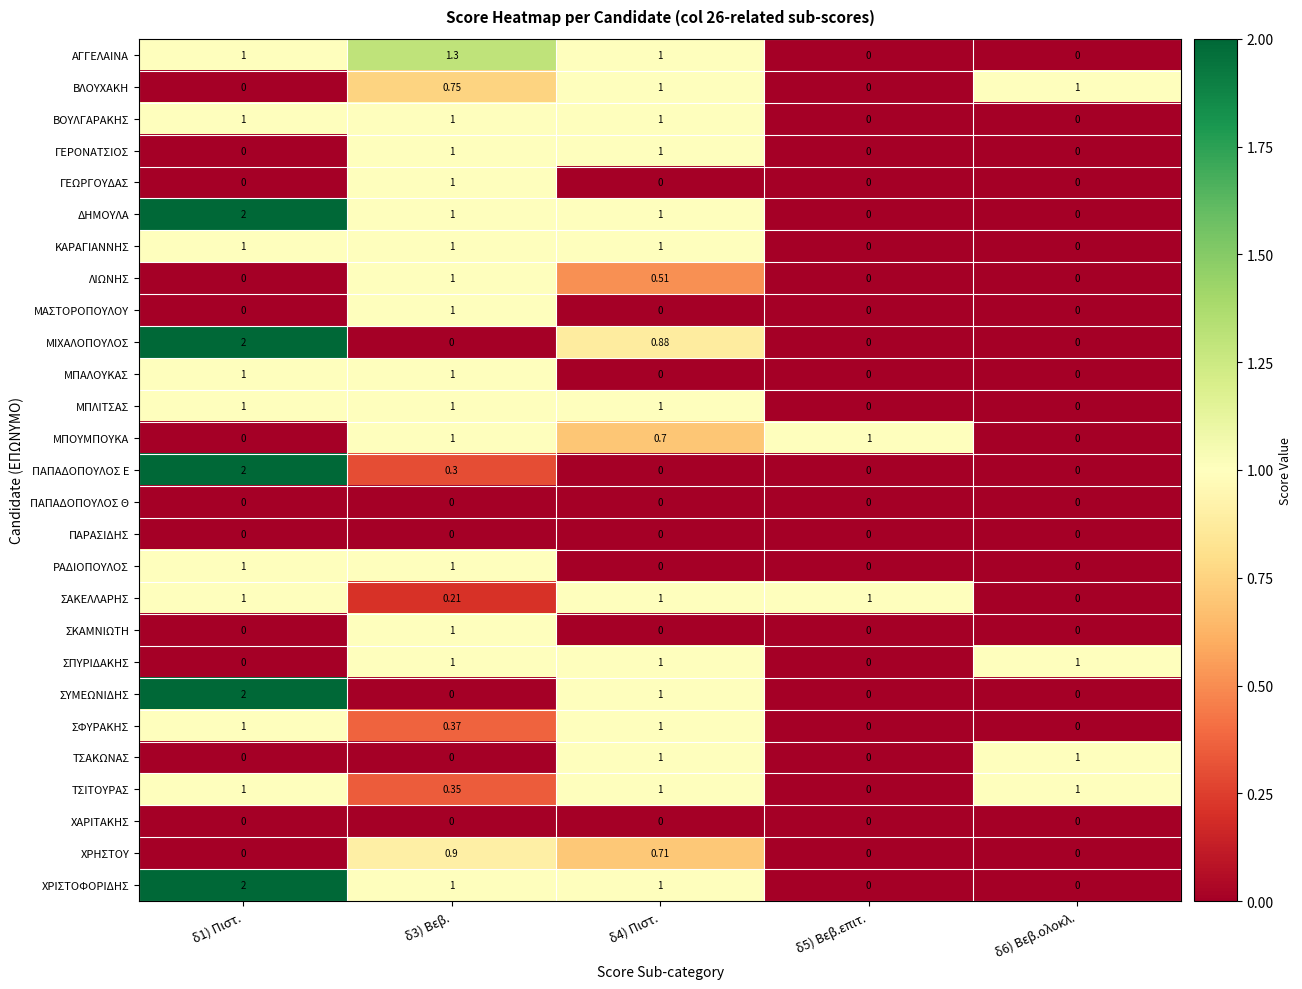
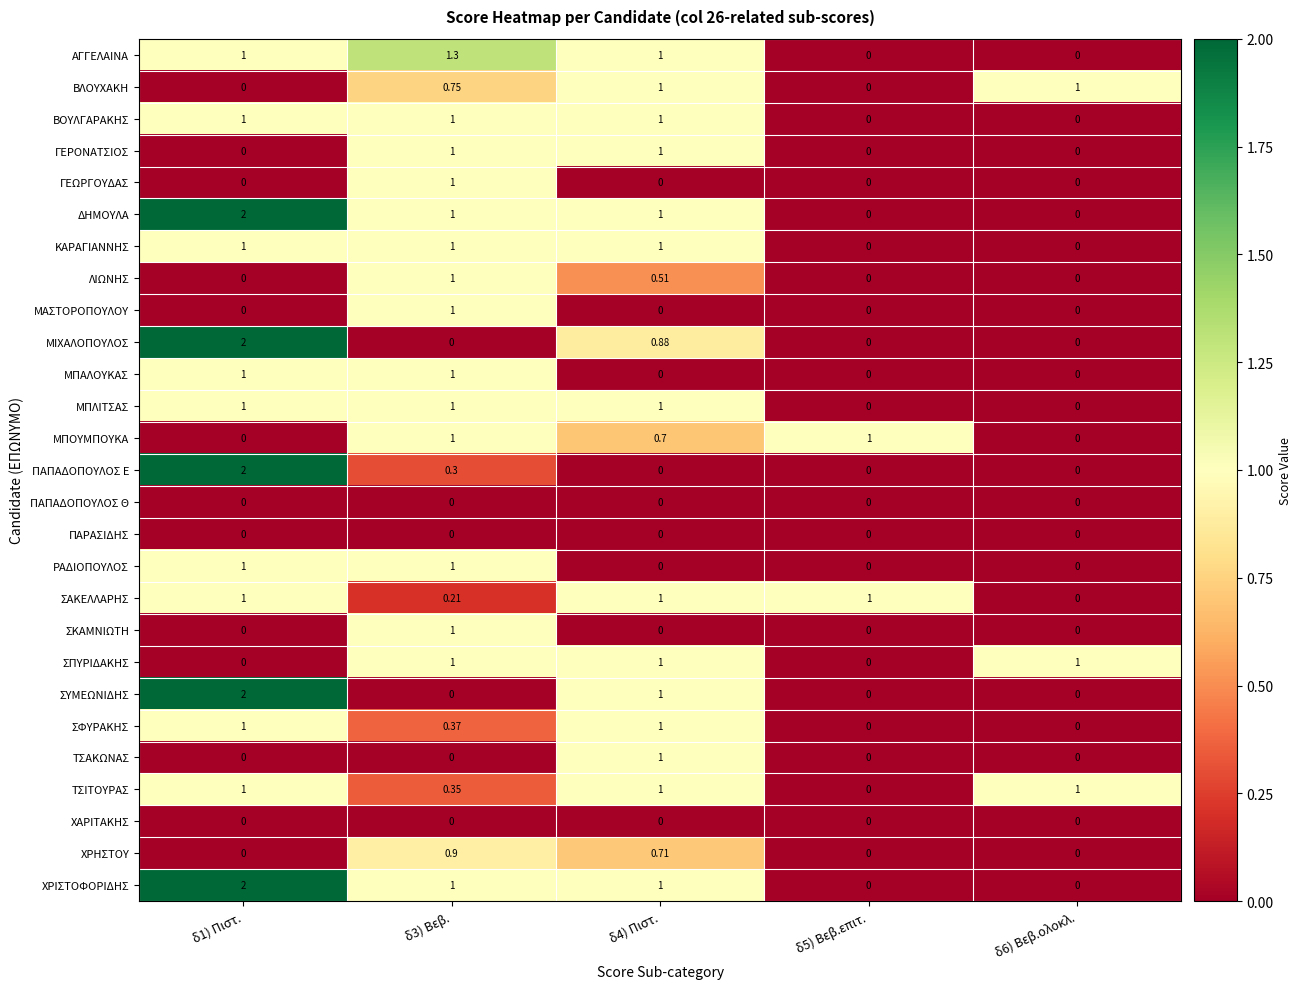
  {
    "ΑΓΓΕΛΑΙΝΑ": {
      "δ1) Πιστ.": 1,
      "δ3) Βεβ.": 1.3,
      "δ4) Πιστ.": 1,
      "δ5) Βεβ.επιτ.": 0,
      "δ6) Βεβ.ολοκλ.": 0
    },
    "ΒΛΟΥΧΑΚΗ": {
      "δ1) Πιστ.": 0,
      "δ3) Βεβ.": 0.75,
      "δ4) Πιστ.": 1,
      "δ5) Βεβ.επιτ.": 0,
      "δ6) Βεβ.ολοκλ.": 1
    },
    "ΒΟΥΛΓΑΡΑΚΗΣ": {
      "δ1) Πιστ.": 1,
      "δ3) Βεβ.": 1,
      "δ4) Πιστ.": 1,
      "δ5) Βεβ.επιτ.": 0,
      "δ6) Βεβ.ολοκλ.": 0
    },
    "ΓΕΡΟΝΑΤΣΙΟΣ": {
      "δ1) Πιστ.": 0,
      "δ3) Βεβ.": 1,
      "δ4) Πιστ.": 1,
      "δ5) Βεβ.επιτ.": 0,
      "δ6) Βεβ.ολοκλ.": 0
    },
    "ΓΕΩΡΓΟΥΔΑΣ": {
      "δ1) Πιστ.": 0,
      "δ3) Βεβ.": 1,
      "δ4) Πιστ.": 0,
      "δ5) Βεβ.επιτ.": 0,
      "δ6) Βεβ.ολοκλ.": 0
    },
    "ΔΗΜΟΥΛΑ": {
      "δ1) Πιστ.": 2,
      "δ3) Βεβ.": 1,
      "δ4) Πιστ.": 1,
      "δ5) Βεβ.επιτ.": 0,
      "δ6) Βεβ.ολοκλ.": 0
    },
    "ΚΑΡΑΓΙΑΝΝΗΣ": {
      "δ1) Πιστ.": 1,
      "δ3) Βεβ.": 1,
      "δ4) Πιστ.": 1,
      "δ5) Βεβ.επιτ.": 0,
      "δ6) Βεβ.ολοκλ.": 0
    },
    "ΛΙΩΝΗΣ": {
      "δ1) Πιστ.": 0,
      "δ3) Βεβ.": 1,
      "δ4) Πιστ.": 0.51,
      "δ5) Βεβ.επιτ.": 0,
      "δ6) Βεβ.ολοκλ.": 0
    },
    "ΜΑΣΤΟΡΟΠΟΥΛΟΥ": {
      "δ1) Πιστ.": 0,
      "δ3) Βεβ.": 1,
      "δ4) Πιστ.": 0,
      "δ5) Βεβ.επιτ.": 0,
      "δ6) Βεβ.ολοκλ.": 0
    },
    "ΜΙΧΑΛΟΠΟΥΛΟΣ": {
      "δ1) Πιστ.": 2,
      "δ3) Βεβ.": 0,
      "δ4) Πιστ.": 0.88,
      "δ5) Βεβ.επιτ.": 0,
      "δ6) Βεβ.ολοκλ.": 0
    },
    "ΜΠΑΛΟΥΚΑΣ": {
      "δ1) Πιστ.": 1,
      "δ3) Βεβ.": 1,
      "δ4) Πιστ.": 0,
      "δ5) Βεβ.επιτ.": 0,
      "δ6) Βεβ.ολοκλ.": 0
    },
    "ΜΠΛΙΤΣΑΣ": {
      "δ1) Πιστ.": 1,
      "δ3) Βεβ.": 1,
      "δ4) Πιστ.": 1,
      "δ5) Βεβ.επιτ.": 0,
      "δ6) Βεβ.ολοκλ.": 0
    },
    "ΜΠΟΥΜΠΟΥΚΑ": {
      "δ1) Πιστ.": 0,
      "δ3) Βεβ.": 1,
      "δ4) Πιστ.": 0.7,
      "δ5) Βεβ.επιτ.": 1,
      "δ6) Βεβ.ολοκλ.": 0
    },
    "ΠΑΠΑΔΟΠΟΥΛΟΣ Ε": {
      "δ1) Πιστ.": 2,
      "δ3) Βεβ.": 0.3,
      "δ4) Πιστ.": 0,
      "δ5) Βεβ.επιτ.": 0,
      "δ6) Βεβ.ολοκλ.": 0
    },
    "ΠΑΠΑΔΟΠΟΥΛΟΣ Θ": {
      "δ1) Πιστ.": 0,
      "δ3) Βεβ.": 0,
      "δ4) Πιστ.": 0,
      "δ5) Βεβ.επιτ.": 0,
      "δ6) Βεβ.ολοκλ.": 0
    },
    "ΠΑΡΑΣΙΔΗΣ": {
      "δ1) Πιστ.": 0,
      "δ3) Βεβ.": 0,
      "δ4) Πιστ.": 0,
      "δ5) Βεβ.επιτ.": 0,
      "δ6) Βεβ.ολοκλ.": 0
    },
    "ΡΑΔΙΟΠΟΥΛΟΣ": {
      "δ1) Πιστ.": 1,
      "δ3) Βεβ.": 1,
      "δ4) Πιστ.": 0,
      "δ5) Βεβ.επιτ.": 0,
      "δ6) Βεβ.ολοκλ.": 0
    },
    "ΣΑΚΕΛΛΑΡΗΣ": {
      "δ1) Πιστ.": 1,
      "δ3) Βεβ.": 0.21,
      "δ4) Πιστ.": 1,
      "δ5) Βεβ.επιτ.": 1,
      "δ6) Βεβ.ολοκλ.": 0
    },
    "ΣΚΑΜΝΙΩΤΗ": {
      "δ1) Πιστ.": 0,
      "δ3) Βεβ.": 1,
      "δ4) Πιστ.": 0,
      "δ5) Βεβ.επιτ.": 0,
      "δ6) Βεβ.ολοκλ.": 0
    },
    "ΣΠΥΡΙΔΑΚΗΣ": {
      "δ1) Πιστ.": 0,
      "δ3) Βεβ.": 1,
      "δ4) Πιστ.": 1,
      "δ5) Βεβ.επιτ.": 0,
      "δ6) Βεβ.ολοκλ.": 1
    },
    "ΣΥΜΕΩΝΙΔΗΣ": {
      "δ1) Πιστ.": 2,
      "δ3) Βεβ.": 0,
      "δ4) Πιστ.": 1,
      "δ5) Βεβ.επιτ.": 0,
      "δ6) Βεβ.ολοκλ.": 0
    },
    "ΣΦΥΡΑΚΗΣ": {
      "δ1) Πιστ.": 1,
      "δ3) Βεβ.": 0.37,
      "δ4) Πιστ.": 1,
      "δ5) Βεβ.επιτ.": 0,
      "δ6) Βεβ.ολοκλ.": 0
    },
    "ΤΣΑΚΩΝΑΣ": {
      "δ1) Πιστ.": 0,
      "δ3) Βεβ.": 0,
      "δ4) Πιστ.": 1,
      "δ5) Βεβ.επιτ.": 0,
-     "δ6) Βεβ.ολοκλ.": 1
+     "δ6) Βεβ.ολοκλ.": 0
    },
    "ΤΣΙΤΟΥΡΑΣ": {
      "δ1) Πιστ.": 1,
      "δ3) Βεβ.": 0.35,
      "δ4) Πιστ.": 1,
      "δ5) Βεβ.επιτ.": 0,
      "δ6) Βεβ.ολοκλ.": 1
    },
    "ΧΑΡΙΤΑΚΗΣ": {
      "δ1) Πιστ.": 0,
      "δ3) Βεβ.": 0,
      "δ4) Πιστ.": 0,
      "δ5) Βεβ.επιτ.": 0,
      "δ6) Βεβ.ολοκλ.": 0
    },
    "ΧΡΗΣΤΟΥ": {
      "δ1) Πιστ.": 0,
      "δ3) Βεβ.": 0.9,
      "δ4) Πιστ.": 0.71,
      "δ5) Βεβ.επιτ.": 0,
      "δ6) Βεβ.ολοκλ.": 0
    },
    "ΧΡΙΣΤΟΦΟΡΙΔΗΣ": {
      "δ1) Πιστ.": 2,
      "δ3) Βεβ.": 1,
      "δ4) Πιστ.": 1,
      "δ5) Βεβ.επιτ.": 0,
      "δ6) Βεβ.ολοκλ.": 0
    }
  }
